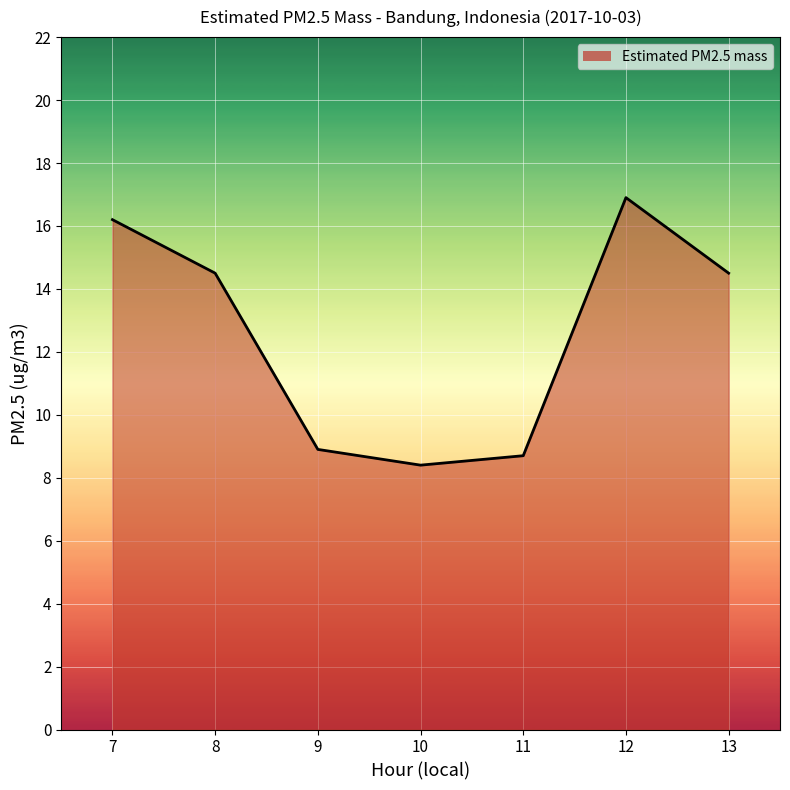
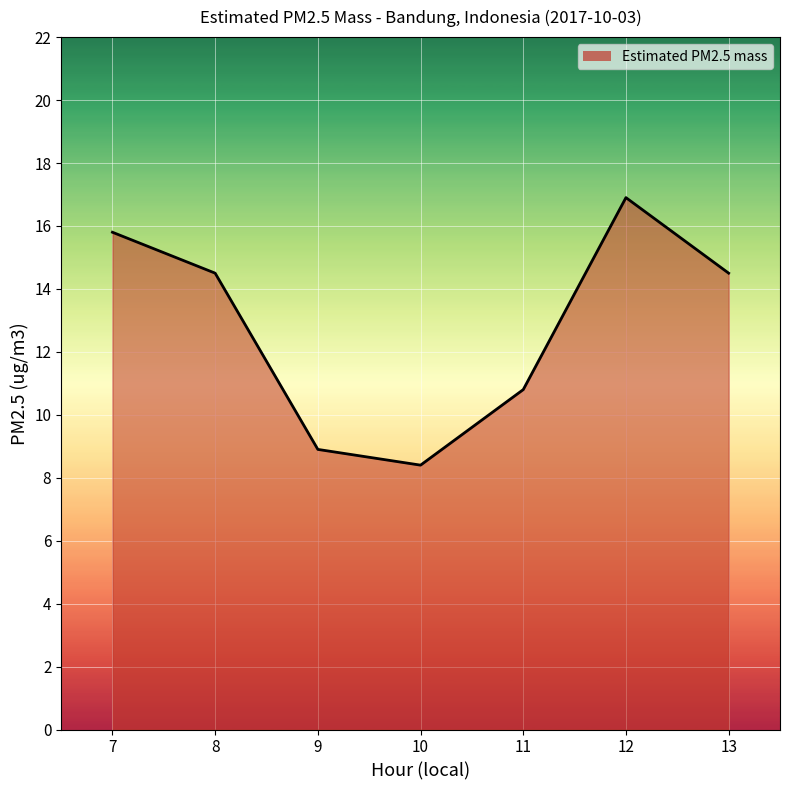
  {
-   "7": 16.2,
+   "7": 15.8,
    "8": 14.5,
    "9": 8.9,
    "10": 8.4,
-   "11": 8.7,
+   "11": 10.8,
    "12": 16.9,
    "13": 14.5
  }
